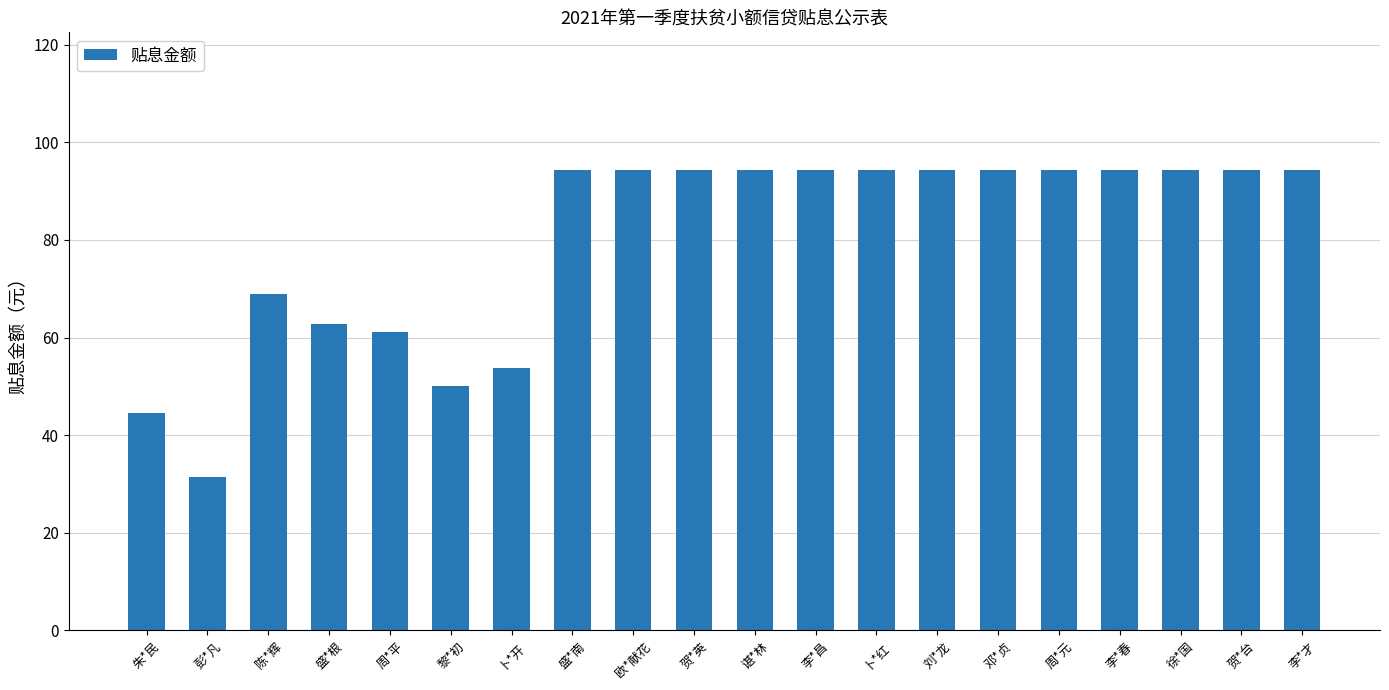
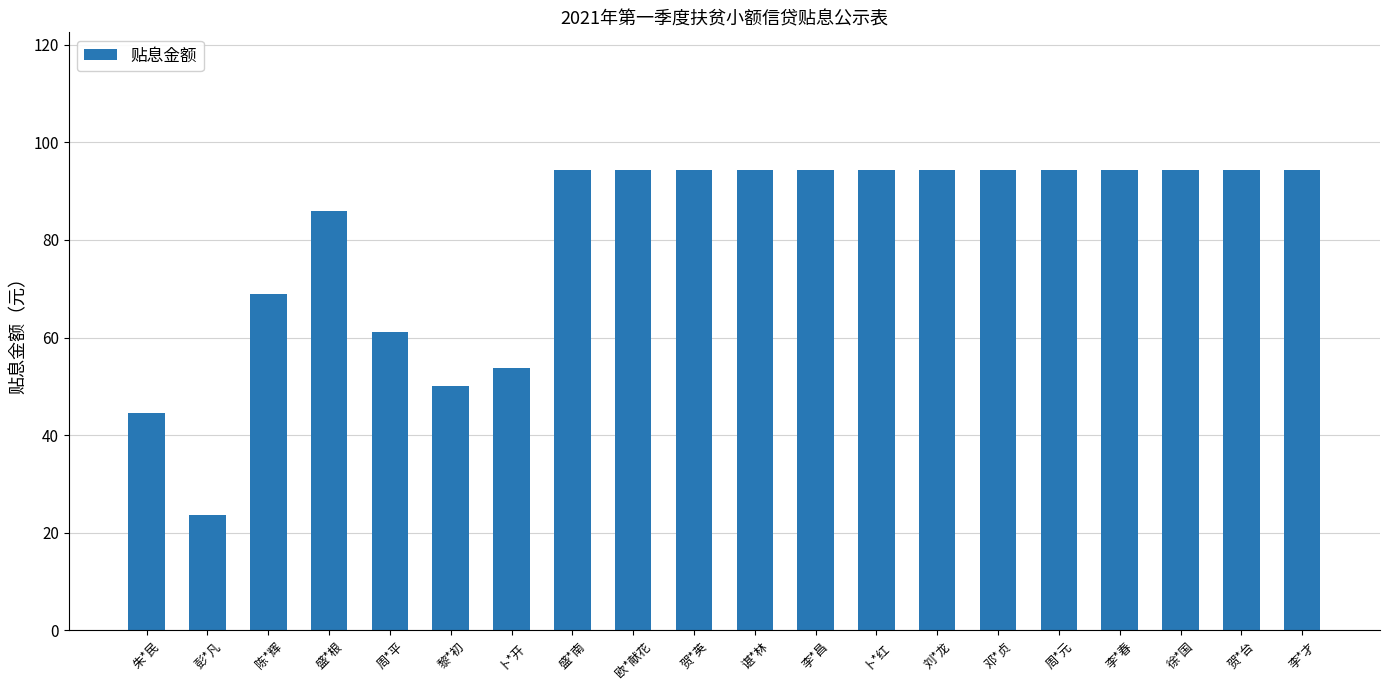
  {
    "朱*民": 45,
-   "彭*凡": 31,
+   "彭*凡": 24,
    "陈*辉": 69,
-   "盛*根": 63,
+   "盛*根": 86,
    "周*平": 61,
    "黎*初": 50,
    "卜*开": 54,
    "盛*南": 94,
    "欧*献花": 94,
    "贺*英": 94,
    "谌*林": 94,
    "李*昌": 94,
    "卜*红": 94,
    "刘*龙": 94,
    "邓*贞": 94,
    "周*元": 94,
    "李*春": 94,
    "徐*国": 94,
    "贺*台": 94,
    "李*才": 94
  }
